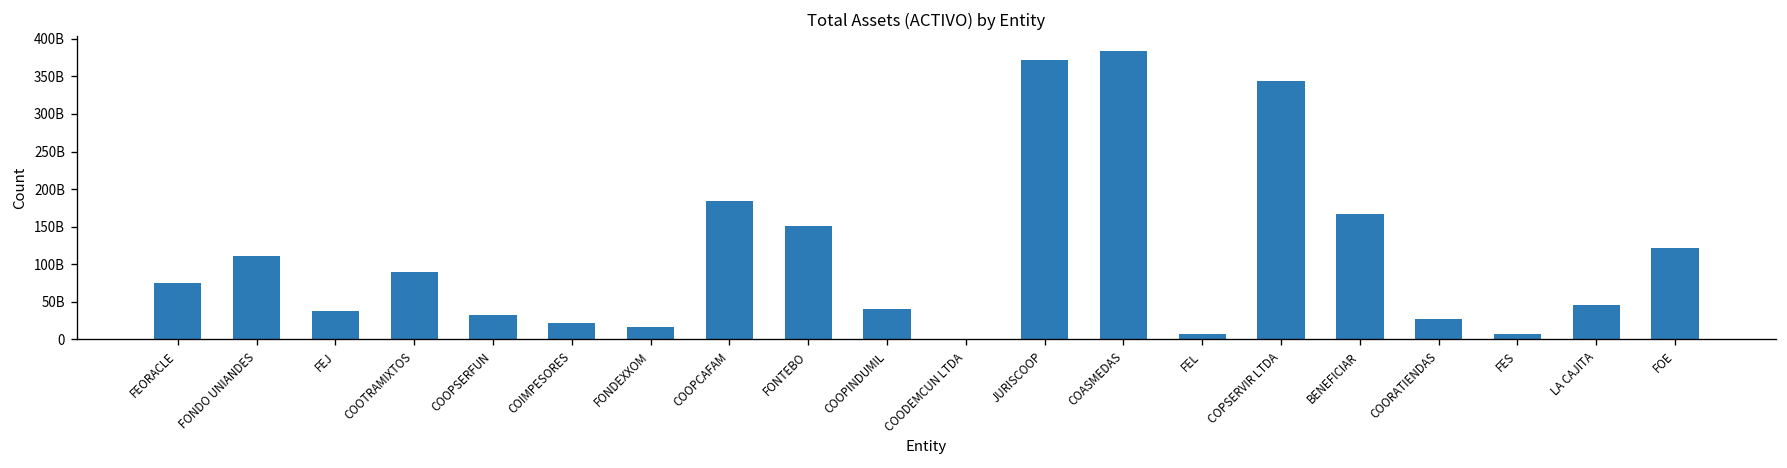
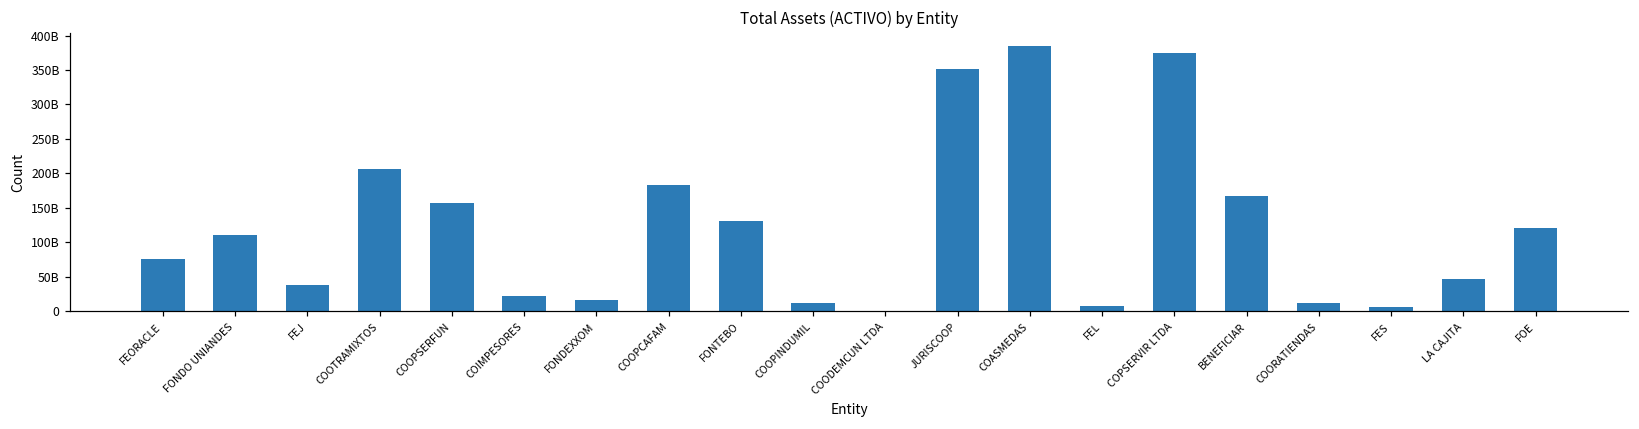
  {
    "FEORACLE": 80000000000,
    "FONDO UNIANDES": 110000000000,
    "FEJ": 40000000000,
-   "COOTRAMIXTOS": 90000000000,
-   "COOPSERFUN": 30000000000,
+   "COOTRAMIXTOS": 210000000000,
+   "COOPSERFUN": 160000000000,
    "COIMPESORES": 20000000000,
    "FONDEXXOM": 20000000000,
    "COOPCAFAM": 180000000000,
-   "FONTEBO": 150000000000,
-   "COOPINDUMIL": 40000000000,
-   "JURISCOOP": 370000000000,
+   "FONTEBO": 130000000000,
+   "COOPINDUMIL": 10000000000,
+   "JURISCOOP": 350000000000,
    "COASMEDAS": 380000000000,
    "FEL": 10000000000,
-   "COPSERVIR LTDA": 340000000000,
+   "COPSERVIR LTDA": 380000000000,
    "BENEFICIAR": 170000000000,
-   "COORATIENDAS": 30000000000,
+   "COORATIENDAS": 10000000000,
    "FES": 10000000000,
    "LA CAJITA": 50000000000,
    "FOE": 120000000000
  }
